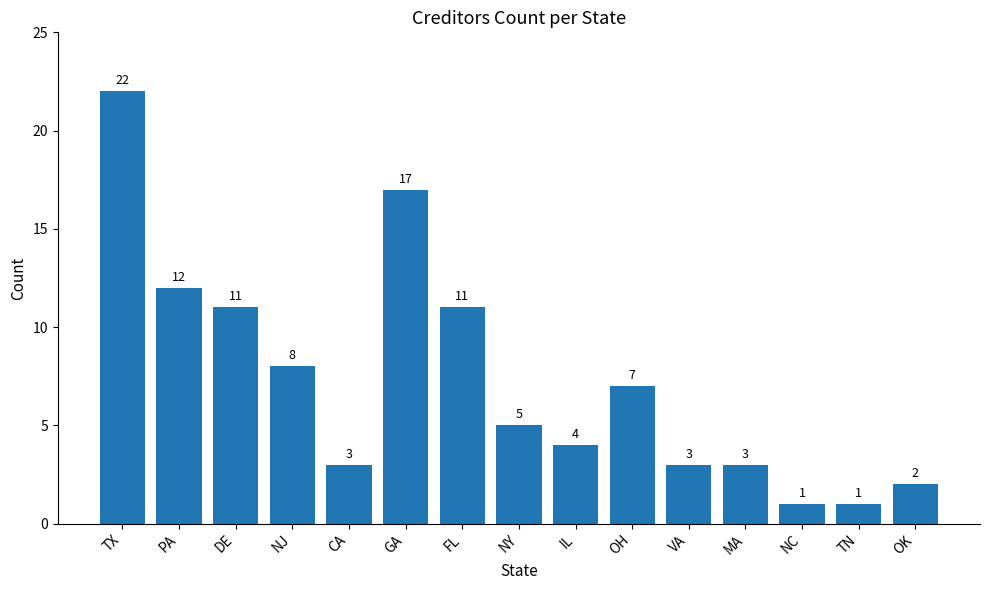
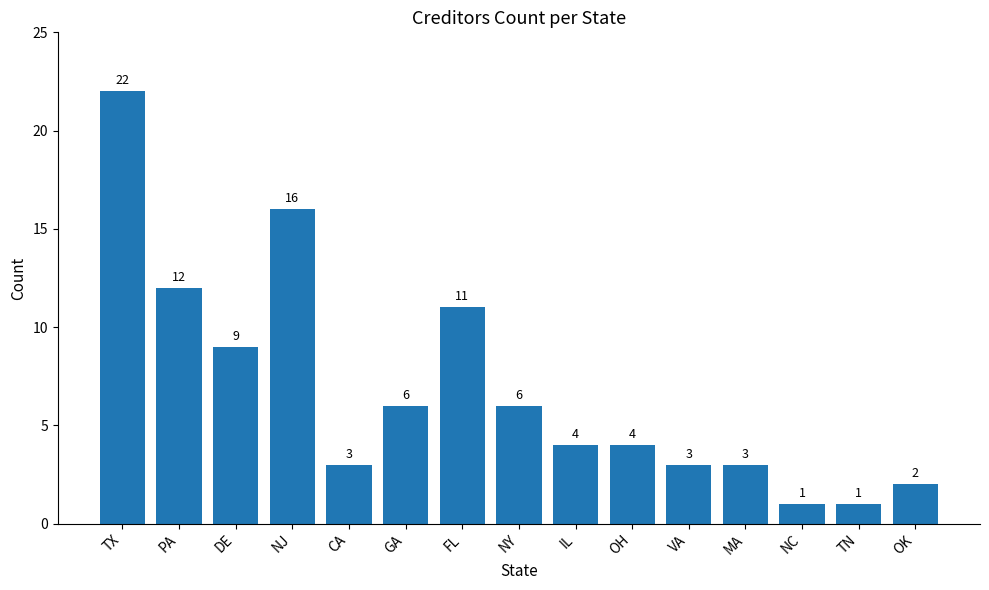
  {
    "TX": 22,
    "PA": 12,
-   "DE": 11,
-   "NJ": 8,
+   "DE": 9,
+   "NJ": 16,
    "CA": 3,
-   "GA": 17,
+   "GA": 6,
    "FL": 11,
-   "NY": 5,
+   "NY": 6,
    "IL": 4,
-   "OH": 7,
+   "OH": 4,
    "VA": 3,
    "MA": 3,
    "NC": 1,
    "TN": 1,
    "OK": 2
  }
